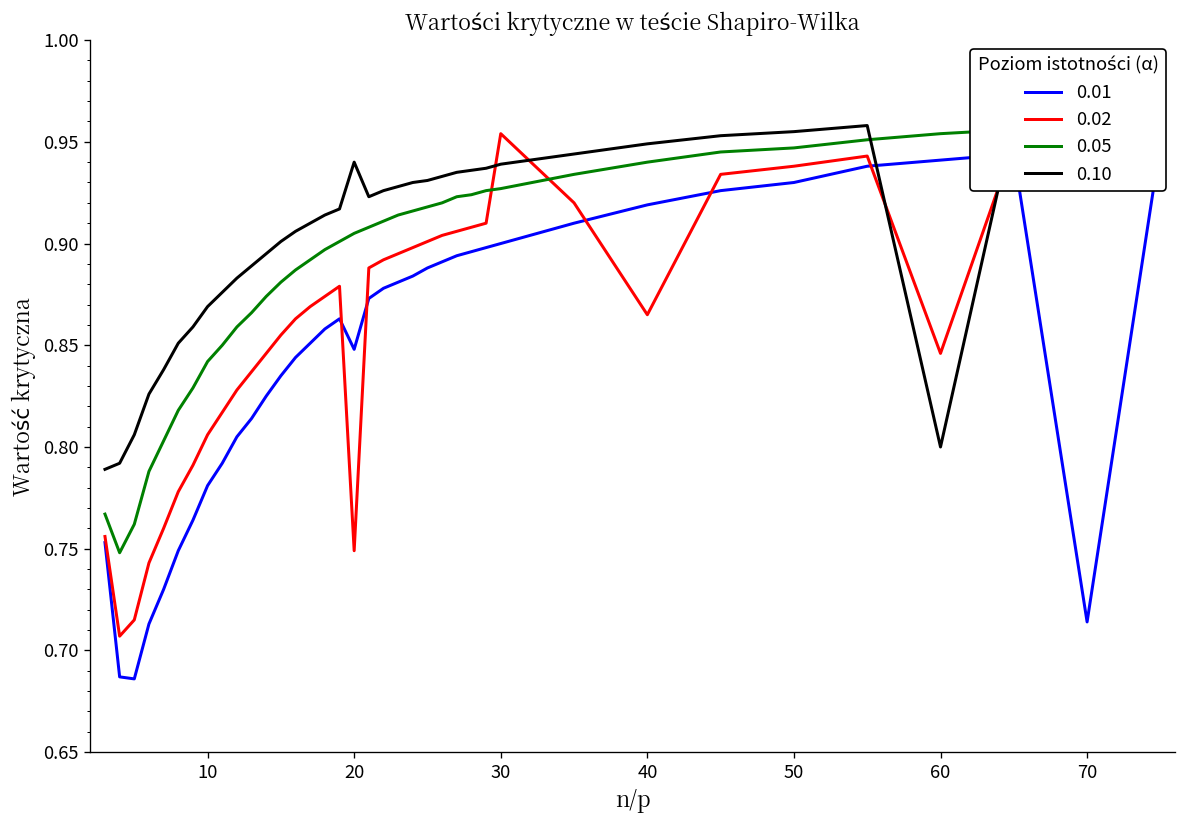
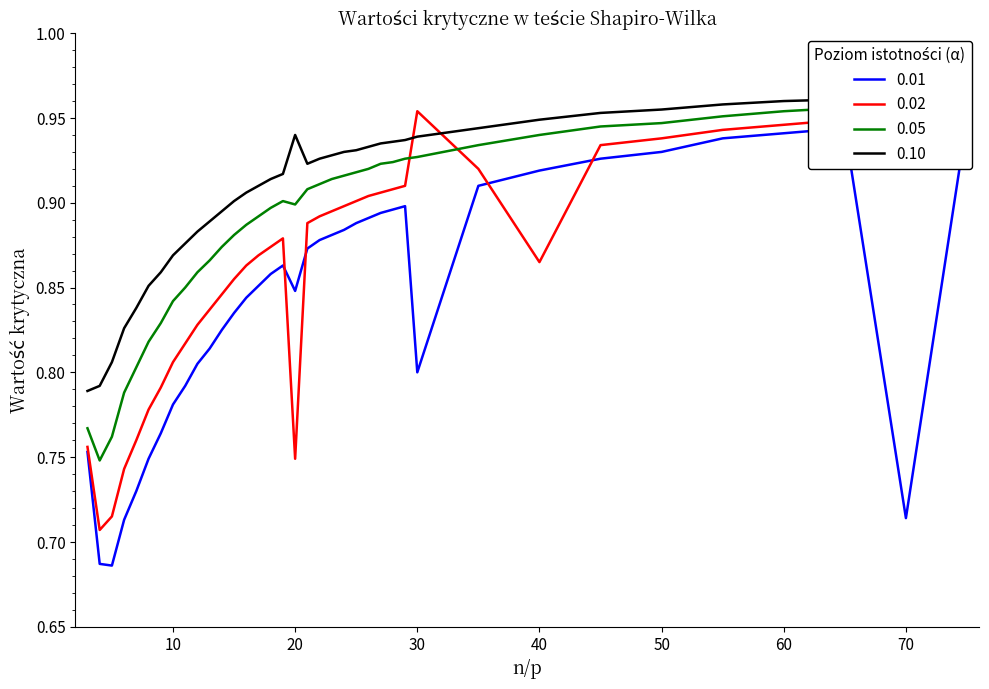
  {
    "0.01": {
      "10": 0.781,
      "20": 0.848,
-     "30": 0.9,
+     "30": 0.8,
      "40": 0.919,
      "50": 0.930,
      "60": 0.941,
      "70": 0.714
    },
    "0.02": {
      "10": 0.806,
      "20": 0.749,
      "30": 0.954,
      "40": 0.865,
      "50": 0.938,
-     "60": 0.846
+     "60": 0.946
    },
    "0.05": {
      "10": 0.842,
-     "20": 0.905,
+     "20": 0.899,
      "30": 0.927,
      "40": 0.940,
      "50": 0.947,
      "60": 0.954
    },
    "0.10": {
      "10": 0.87,
      "20": 0.94,
      "30": 0.94,
      "40": 0.95,
      "50": 0.955,
-     "60": 0.80
+     "60": 0.96
    }
  }
